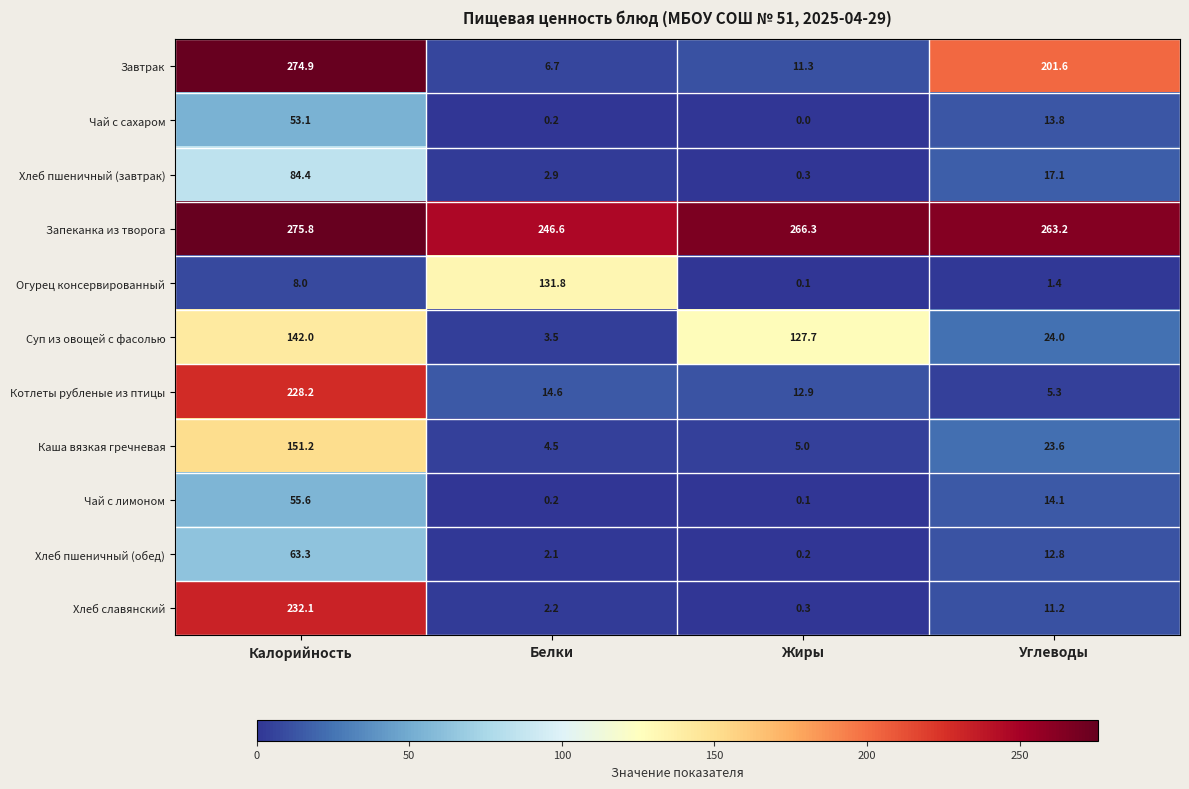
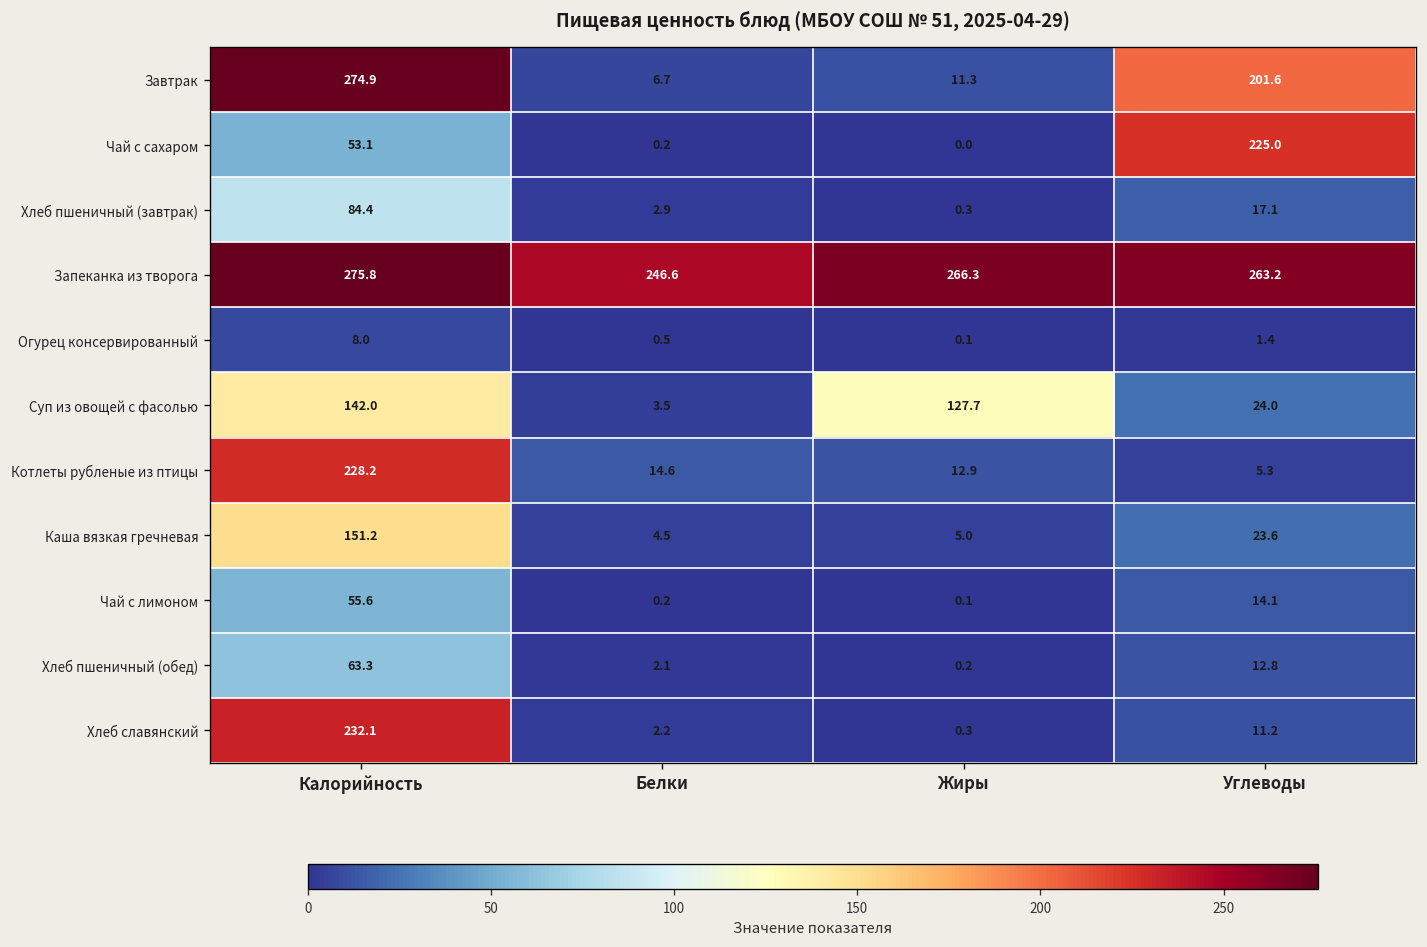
  {
    "Завтрак": {
      "Калорийность": 274.9,
      "Белки": 6.7,
      "Жиры": 11.3,
      "Углеводы": 201.6
    },
    "Чай с сахаром": {
      "Калорийность": 53.1,
      "Белки": 0.2,
      "Жиры": 0.0,
-     "Углеводы": 13.8
+     "Углеводы": 225.0
    },
    "Хлеб пшеничный (завтрак)": {
      "Калорийность": 84.4,
      "Белки": 2.9,
      "Жиры": 0.3,
      "Углеводы": 17.1
    },
    "Запеканка из творога": {
      "Калорийность": 275.8,
      "Белки": 246.6,
      "Жиры": 266.3,
      "Углеводы": 263.2
    },
    "Огурец консервированный": {
      "Калорийность": 8.0,
-     "Белки": 131.8,
+     "Белки": 0.5,
      "Жиры": 0.1,
      "Углеводы": 1.4
    },
    "Суп из овощей с фасолью": {
      "Калорийность": 142.0,
      "Белки": 3.5,
      "Жиры": 127.7,
      "Углеводы": 24.0
    },
    "Котлеты рубленые из птицы": {
      "Калорийность": 228.2,
      "Белки": 14.6,
      "Жиры": 12.9,
      "Углеводы": 5.3
    },
    "Каша вязкая гречневая": {
      "Калорийность": 151.2,
      "Белки": 4.5,
      "Жиры": 5.0,
      "Углеводы": 23.6
    },
    "Чай с лимоном": {
      "Калорийность": 55.6,
      "Белки": 0.2,
      "Жиры": 0.1,
      "Углеводы": 14.1
    },
    "Хлеб пшеничный (обед)": {
      "Калорийность": 63.3,
      "Белки": 2.1,
      "Жиры": 0.2,
      "Углеводы": 12.8
    },
    "Хлеб славянский": {
      "Калорийность": 232.1,
      "Белки": 2.2,
      "Жиры": 0.3,
      "Углеводы": 11.2
    }
  }
